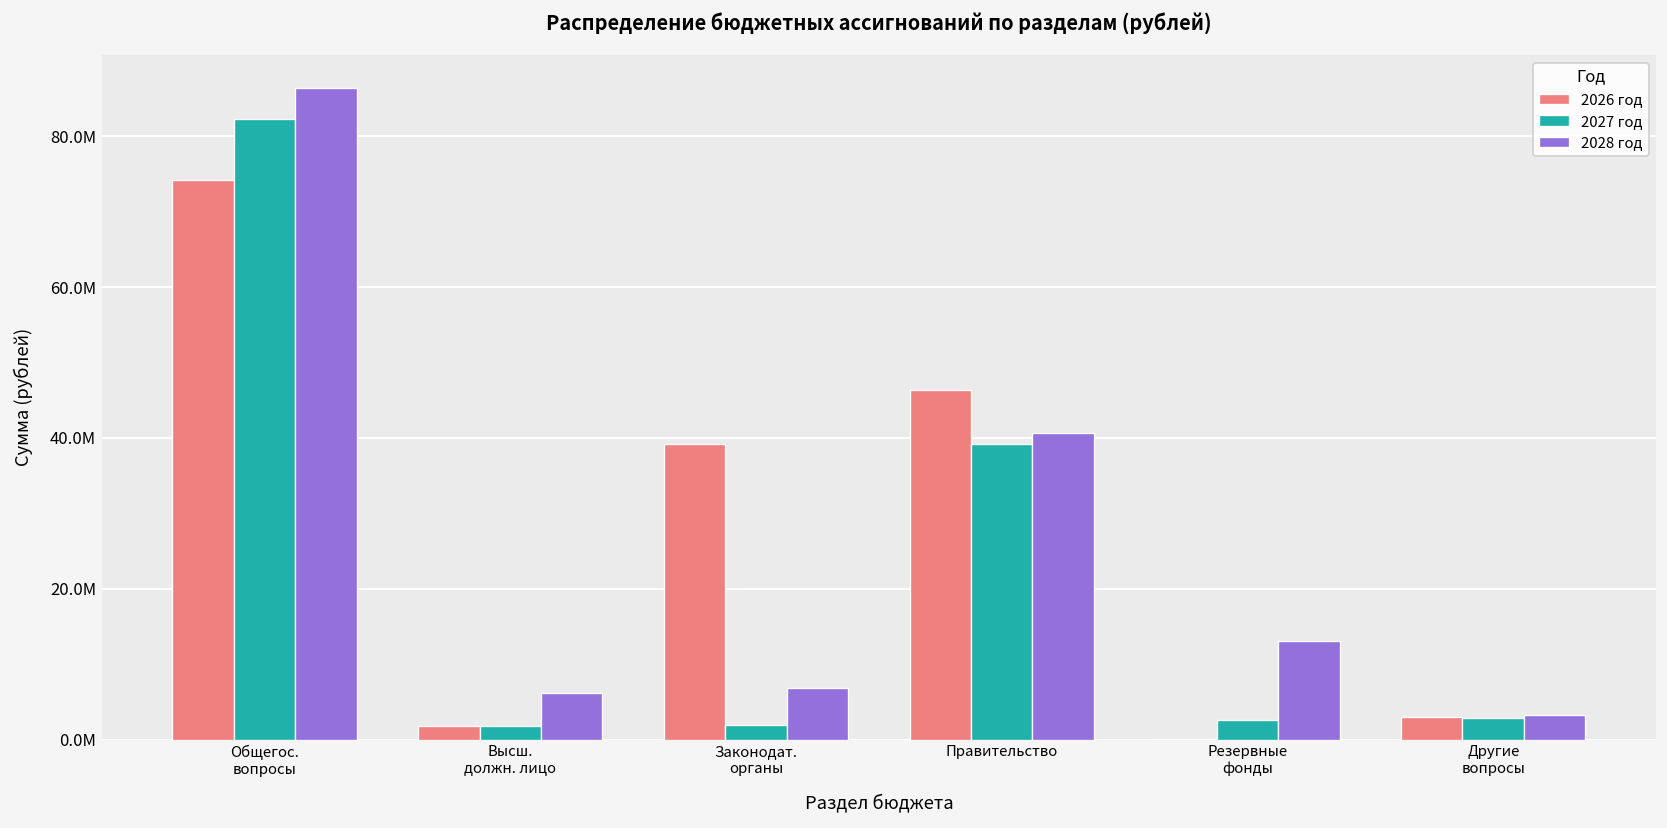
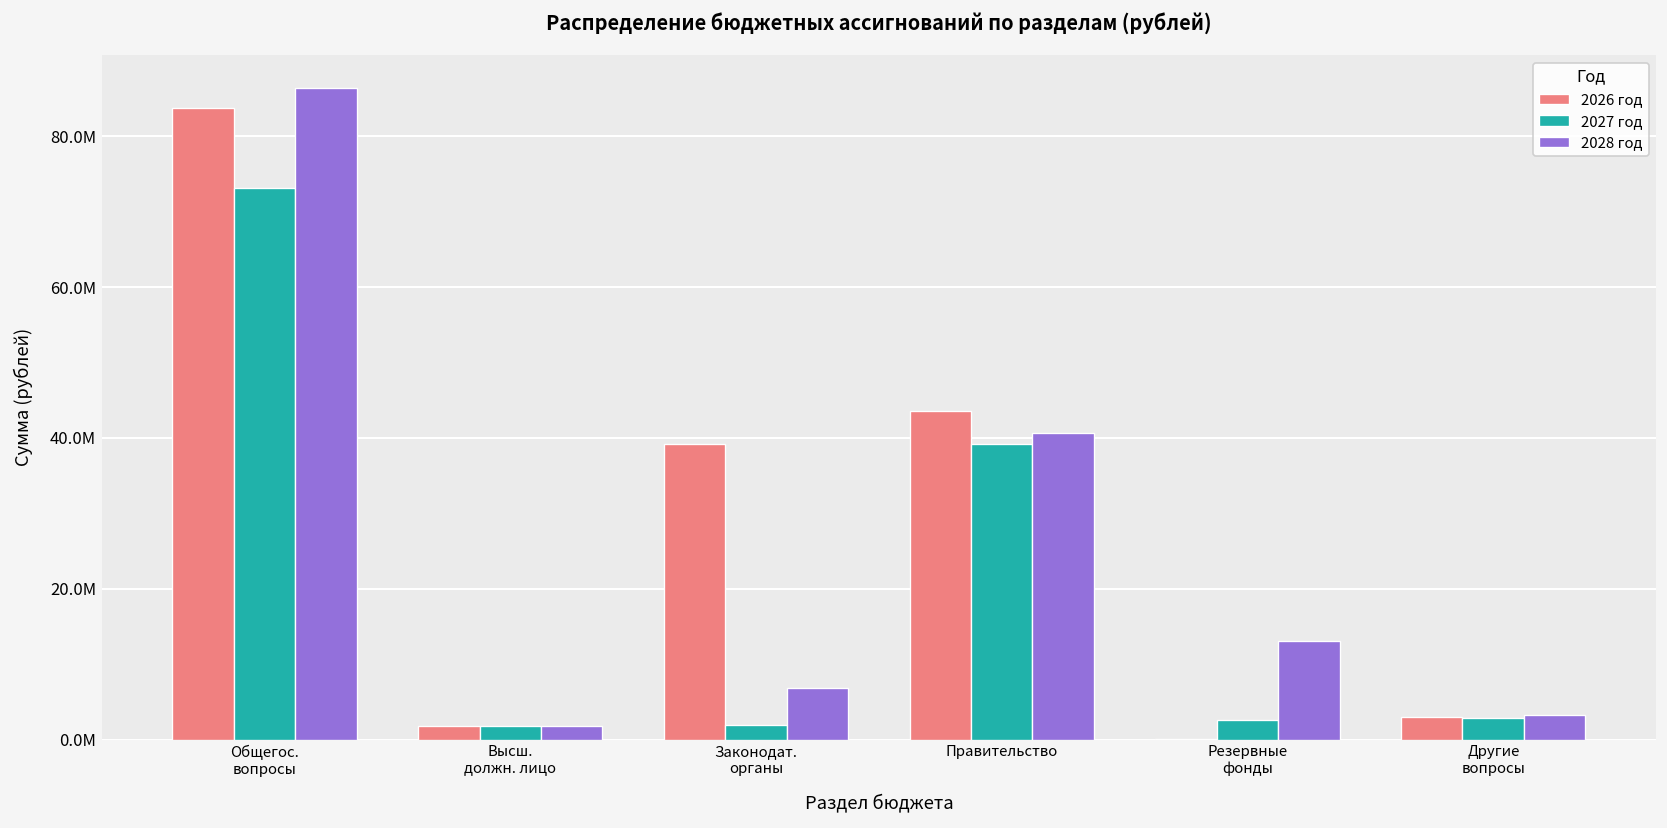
  {
    "2026 год": {
-     "Общегос. вопросы": 74000000,
+     "Общегос. вопросы": 84000000,
      "Высш. должн. лицо": 2000000,
      "Законодат. органы": 39000000,
-     "Правительство": 46000000,
+     "Правительство": 44000000,
      "Другие вопросы": 3000000
    },
    "2027 год": {
-     "Общегос. вопросы": 82000000,
+     "Общегос. вопросы": 73000000,
      "Высш. должн. лицо": 2000000,
      "Законодат. органы": 2000000,
      "Правительство": 39000000,
      "Резервные фонды": 3000000,
      "Другие вопросы": 3000000
    },
    "2028 год": {
      "Общегос. вопросы": 86000000,
-     "Высш. должн. лицо": 6000000,
+     "Высш. должн. лицо": 2000000,
      "Законодат. органы": 7000000,
      "Правительство": 41000000,
      "Резервные фонды": 13000000,
      "Другие вопросы": 3000000
    }
  }
